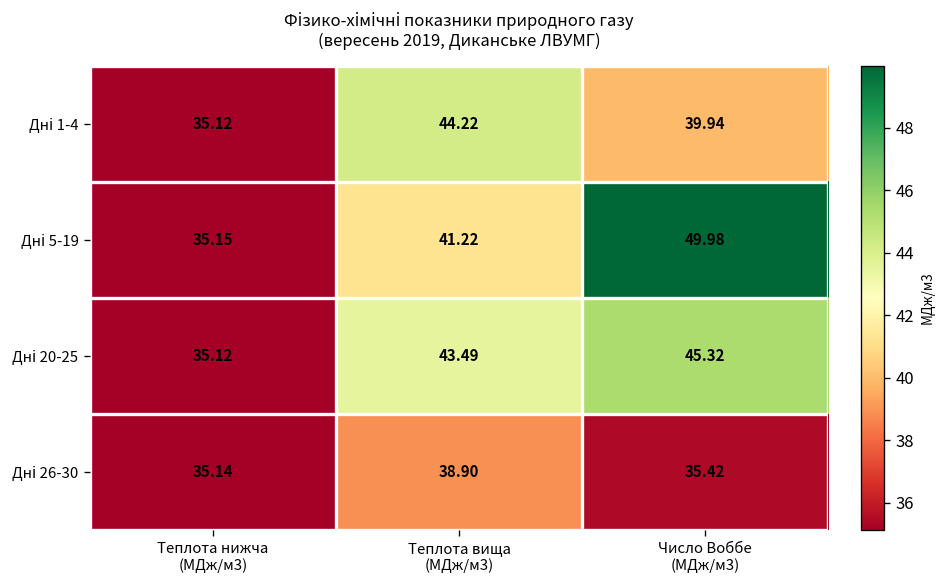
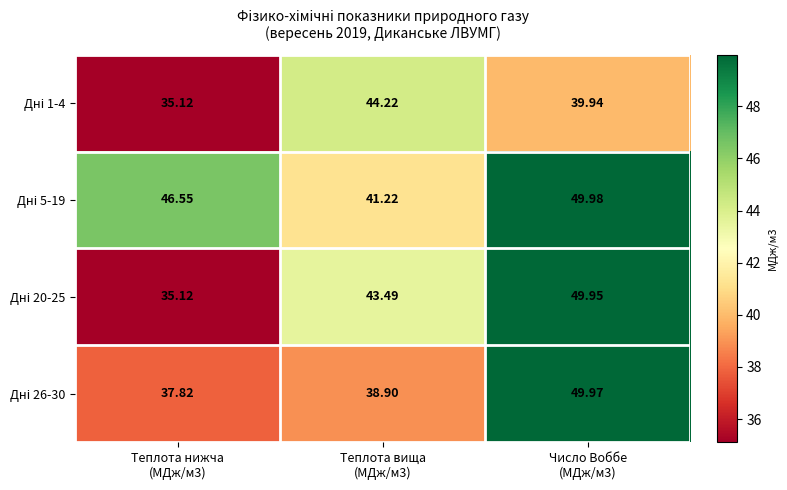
  {
    "Дні 1-4": {
      "Теплота нижча (МДж/м3)": 35.12,
      "Теплота вища (МДж/м3)": 44.22,
      "Число Воббе (МДж/м3)": 39.94
    },
    "Дні 5-19": {
-     "Теплота нижча (МДж/м3)": 35.15,
+     "Теплота нижча (МДж/м3)": 46.55,
      "Теплота вища (МДж/м3)": 41.22,
      "Число Воббе (МДж/м3)": 49.98
    },
    "Дні 20-25": {
      "Теплота нижча (МДж/м3)": 35.12,
      "Теплота вища (МДж/м3)": 43.49,
-     "Число Воббе (МДж/м3)": 45.32
+     "Число Воббе (МДж/м3)": 49.95
    },
    "Дні 26-30": {
-     "Теплота нижча (МДж/м3)": 35.14,
+     "Теплота нижча (МДж/м3)": 37.82,
      "Теплота вища (МДж/м3)": 38.90,
-     "Число Воббе (МДж/м3)": 35.42
+     "Число Воббе (МДж/м3)": 49.97
    }
  }
